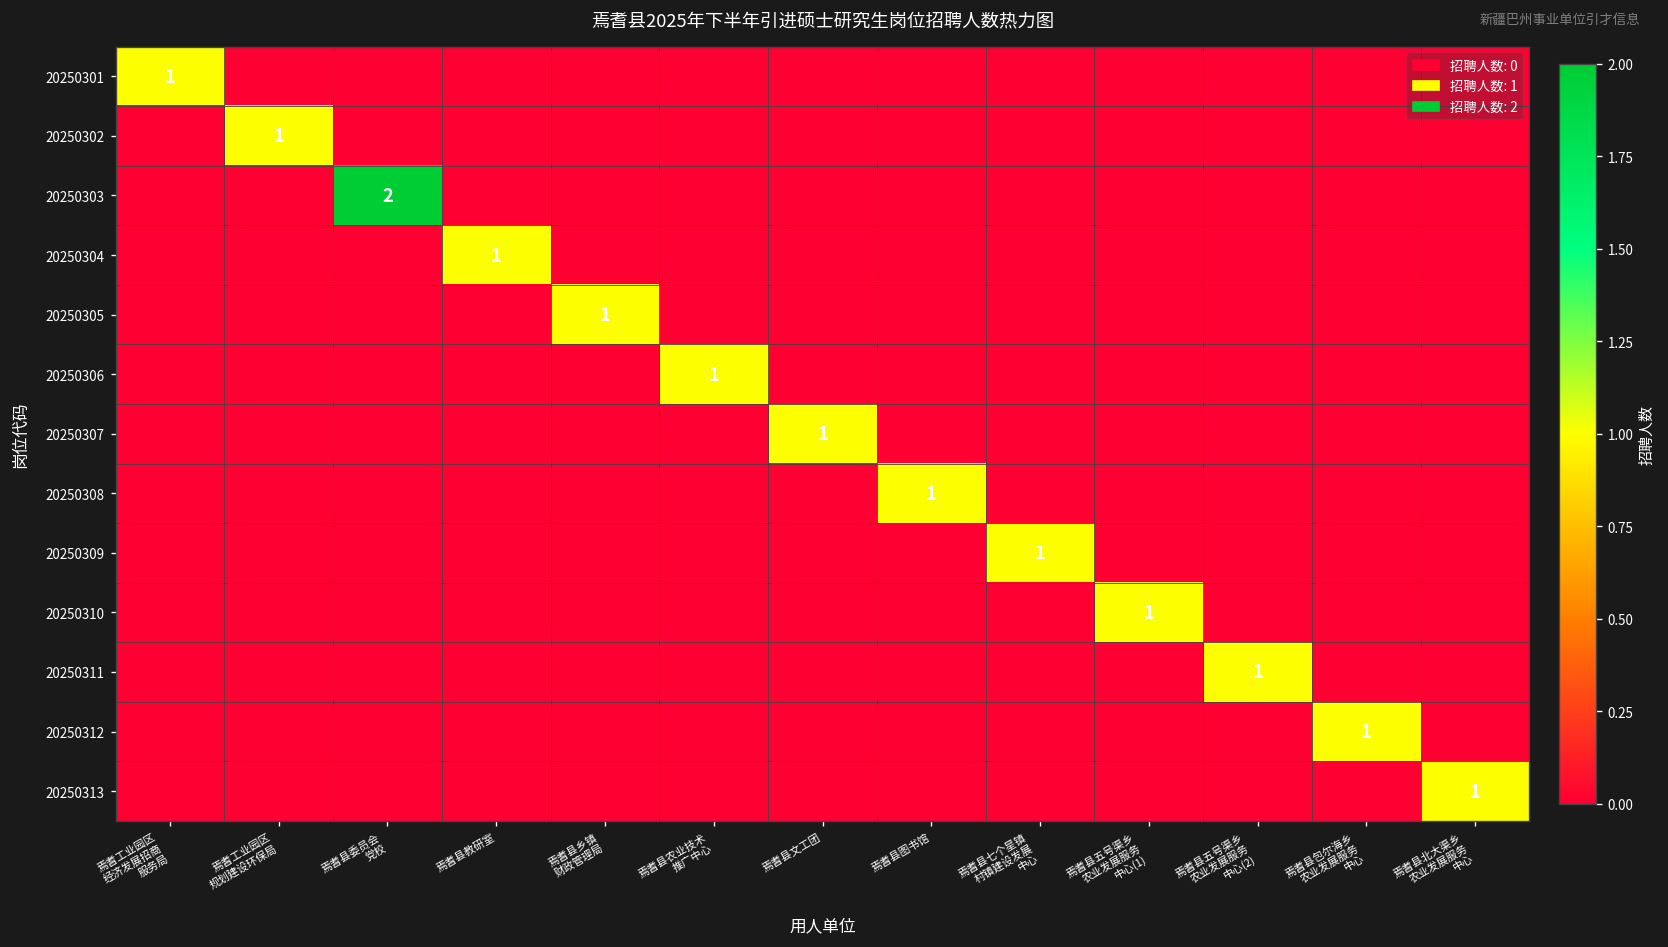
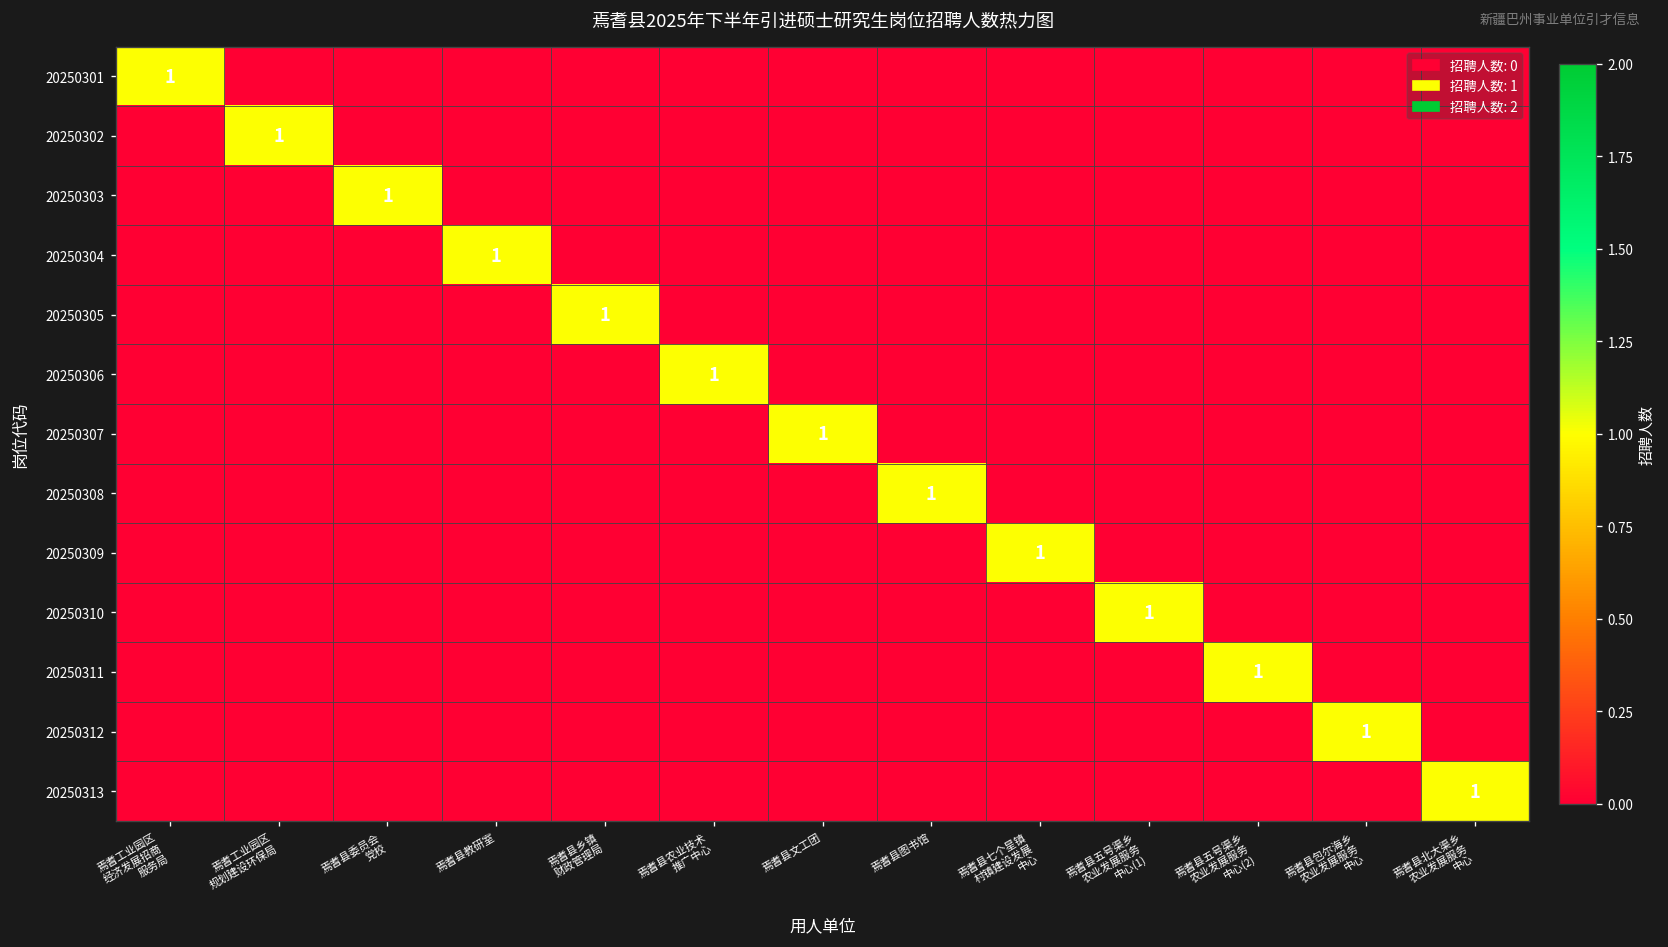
  {
    "20250301": {
      "焉耆工业园区 经济发展招商 服务局": 1
    },
    "20250302": {
      "焉耆工业园区 规划建设环保局": 1
    },
    "20250303": {
-     "焉耆县委员会 党校": 2
+     "焉耆县委员会 党校": 1
    },
    "20250304": {
      "焉耆县教研室": 1
    },
    "20250305": {
      "焉耆县乡镇 财政管理局": 1
    },
    "20250306": {
      "焉耆县农业技术 推广中心": 1
    },
    "20250307": {
      "焉耆县文工团": 1
    },
    "20250308": {
      "焉耆县图书馆": 1
    },
    "20250309": {
      "焉耆县七个星镇 村镇建设发展 中心": 1
    },
    "20250310": {
      "焉耆县五号渠乡 农业发展服务 中心(1)": 1
    },
    "20250311": {
      "焉耆县五号渠乡 农业发展服务 中心(2)": 1
    },
    "20250312": {
      "焉耆县包尔海乡 农业发展服务 中心": 1
    },
    "20250313": {
      "焉耆县北大渠乡 农业发展服务 中心": 1
    }
  }
